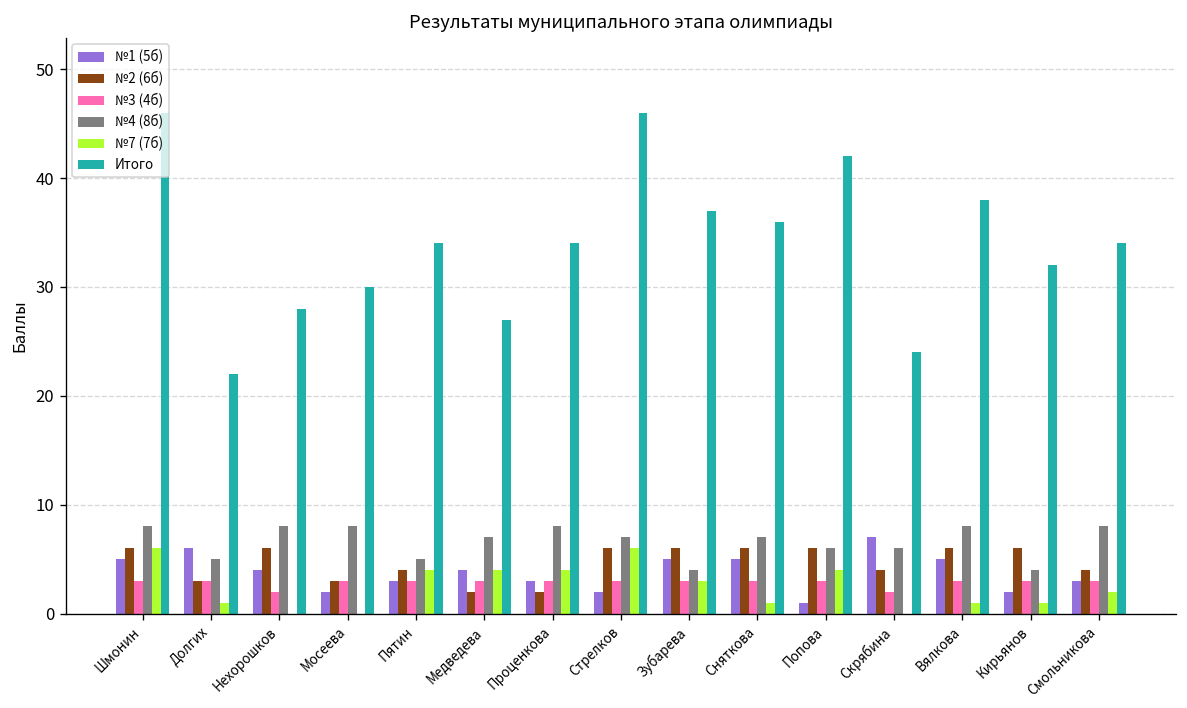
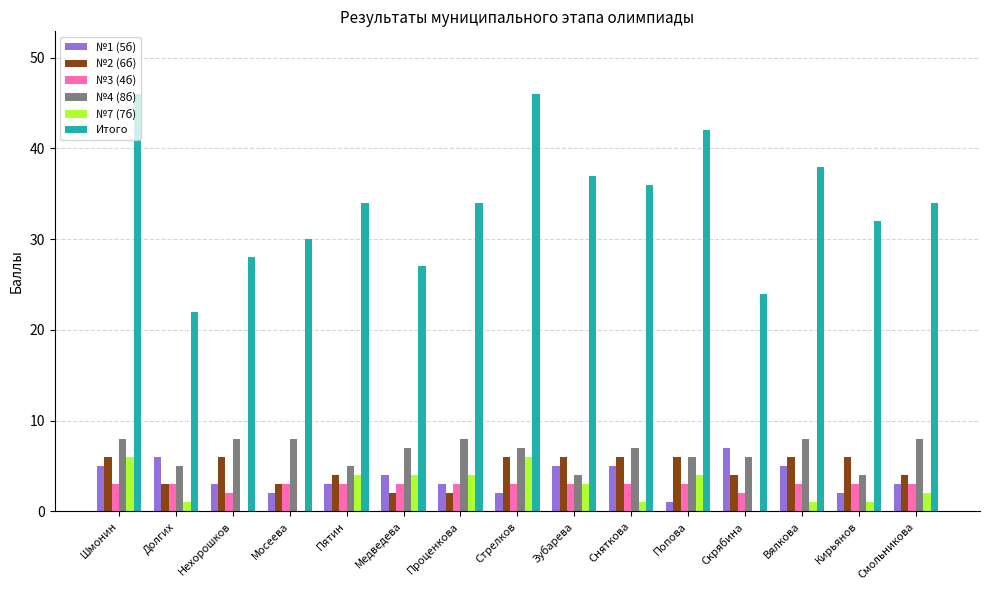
  {
    "№1 (5б)": {
      "Шмонин": 5,
      "Долгих": 6,
-     "Нехорошков": 4,
+     "Нехорошков": 3,
      "Мосеева": 2,
      "Пятин": 3,
      "Медведева": 4,
      "Проценкова": 3,
      "Стрелков": 2,
      "Зубарева": 5,
      "Сняткова": 5,
      "Попова": 1,
      "Скрябина": 7,
      "Вялкова": 5,
      "Кирьянов": 2,
      "Смольникова": 3
    },
    "№2 (6б)": {
      "Шмонин": 6,
      "Долгих": 3,
      "Нехорошков": 6,
      "Мосеева": 3,
      "Пятин": 4,
      "Медведева": 2,
      "Проценкова": 2,
      "Стрелков": 6,
      "Зубарева": 6,
      "Сняткова": 6,
      "Попова": 6,
      "Скрябина": 4,
      "Вялкова": 6,
      "Кирьянов": 6,
      "Смольникова": 4
    },
    "№3 (4б)": {
      "Шмонин": 3,
      "Долгих": 3,
      "Нехорошков": 2,
      "Мосеева": 3,
      "Пятин": 3,
      "Медведева": 3,
      "Проценкова": 3,
      "Стрелков": 3,
      "Зубарева": 3,
      "Сняткова": 3,
      "Попова": 3,
      "Скрябина": 2,
      "Вялкова": 3,
      "Кирьянов": 3,
      "Смольникова": 3
    },
    "№4 (8б)": {
      "Шмонин": 8,
      "Долгих": 5,
      "Нехорошков": 8,
      "Мосеева": 8,
      "Пятин": 5,
      "Медведева": 7,
      "Проценкова": 8,
      "Стрелков": 7,
      "Зубарева": 4,
      "Сняткова": 7,
      "Попова": 6,
      "Скрябина": 6,
      "Вялкова": 8,
      "Кирьянов": 4,
      "Смольникова": 8
    },
    "№7 (7б)": {
      "Шмонин": 6,
      "Долгих": 1,
      "Нехорошков": 0,
      "Мосеева": 0,
      "Пятин": 4,
      "Медведева": 4,
      "Проценкова": 4,
      "Стрелков": 6,
      "Зубарева": 3,
      "Сняткова": 1,
      "Попова": 4,
      "Скрябина": 0,
      "Вялкова": 1,
      "Кирьянов": 1,
      "Смольникова": 2
    },
    "Итого": {
      "Долгих": 22,
      "Нехорошков": 28,
      "Мосеева": 30,
      "Пятин": 34,
      "Медведева": 27,
      "Проценкова": 34,
      "Стрелков": 46,
      "Зубарева": 37,
      "Сняткова": 36,
      "Попова": 42,
      "Скрябина": 24,
      "Вялкова": 38,
      "Кирьянов": 32,
      "Смольникова": 34
    }
  }
